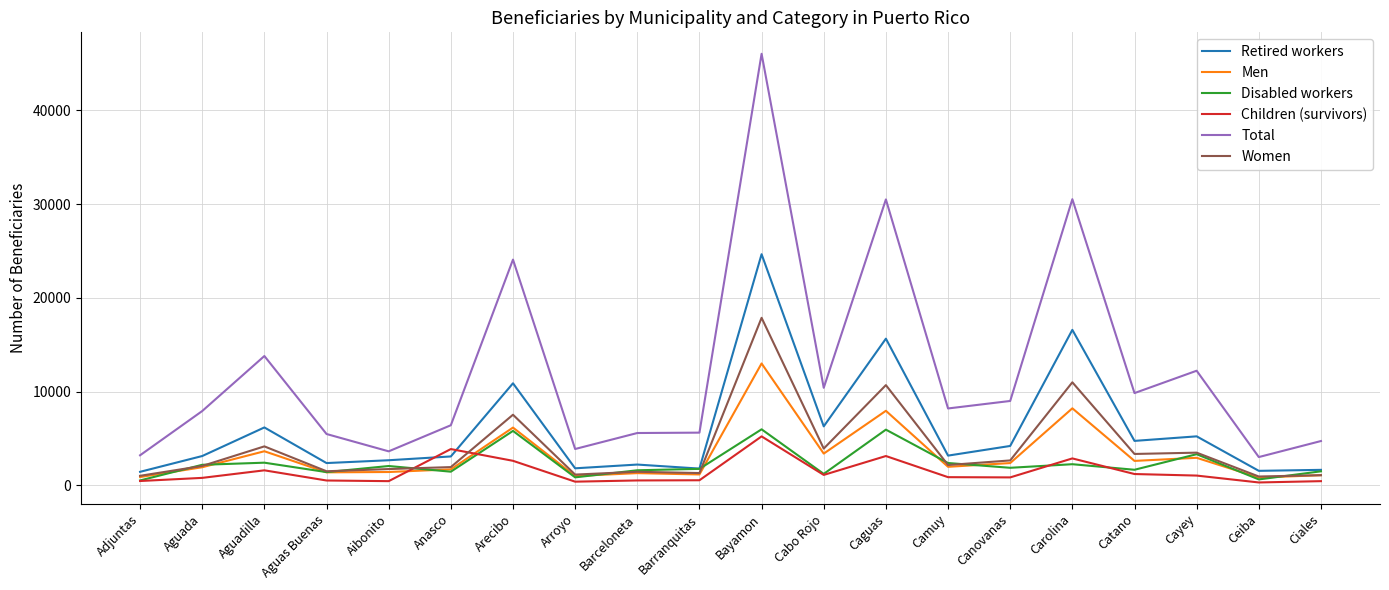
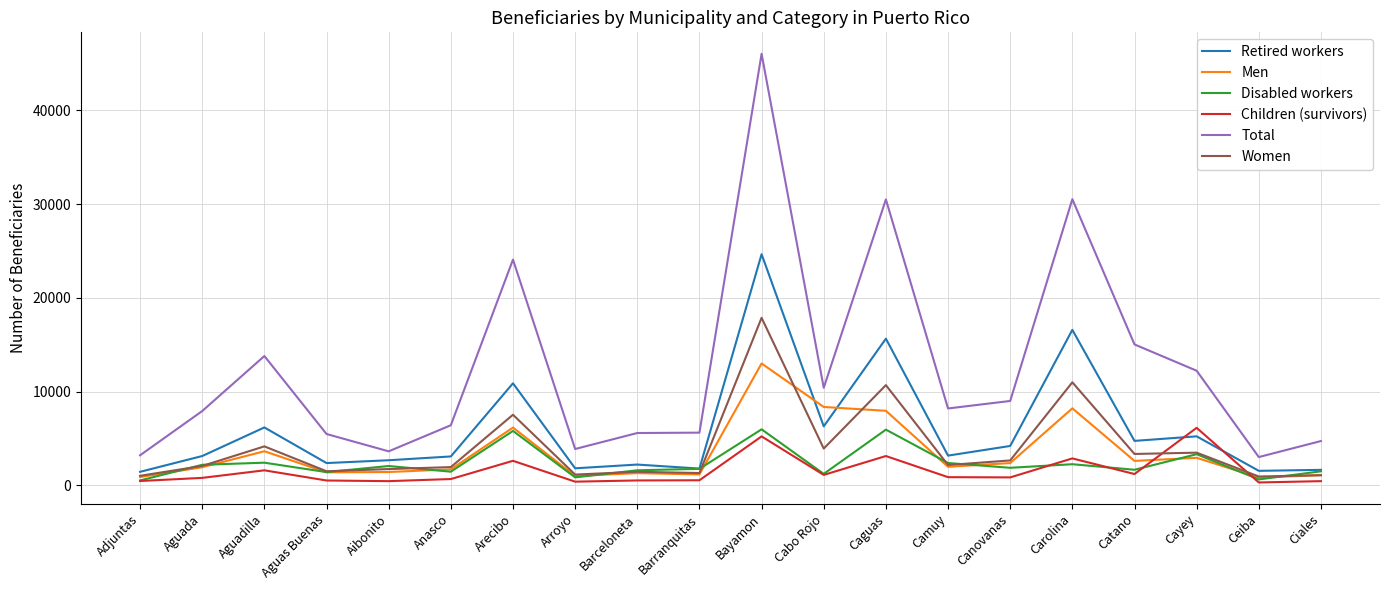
  {
    "Retired workers": {
      "Adjuntas": 1000,
      "Aguada": 3000,
      "Aguadilla": 6000,
      "Aguas Buenas": 2000,
      "Aibonito": 3000,
      "Anasco": 3000,
      "Arecibo": 11000,
      "Arroyo": 2000,
      "Barceloneta": 2000,
      "Bayamon": 25000,
      "Cabo Rojo": 6000,
      "Caguas": 16000,
      "Camuy": 3000,
      "Canovanas": 4000,
      "Carolina": 17000,
      "Catano": 5000,
      "Cayey": 5000,
      "Ceiba": 2000
    },
    "Men": {
      "Aguadilla": 4000,
      "Aibonito": 1000,
      "Arecibo": 6000,
      "Bayamon": 13000,
-     "Cabo Rojo": 3000,
+     "Cabo Rojo": 8000,
      "Caguas": 8000,
      "Canovanas": 2000,
      "Carolina": 8000,
      "Catano": 3000,
      "Cayey": 3000
    },
    "Disabled workers": {
      "Aguadilla": 2000,
      "Aibonito": 2000,
      "Arecibo": 6000,
      "Bayamon": 6000,
      "Caguas": 6000,
      "Canovanas": 2000,
      "Carolina": 2000,
      "Catano": 2000
    },
    "Children (survivors)": {
      "Aguada": 1000,
      "Aguadilla": 2000,
      "Aguas Buenas": 1000,
      "Aibonito": 0,
-     "Anasco": 4000,
+     "Anasco": 1000,
      "Arecibo": 3000,
      "Arroyo": 0,
      "Barceloneta": 1000,
      "Barranquitas": 1000,
      "Bayamon": 5000,
      "Caguas": 3000,
      "Camuy": 1000,
      "Canovanas": 1000,
      "Carolina": 3000,
      "Catano": 1000,
-     "Cayey": 1000,
+     "Cayey": 6000,
      "Ceiba": 0,
      "Ciales": 0
    },
    "Total": {
      "Adjuntas": 3000,
      "Aguada": 8000,
      "Aguadilla": 14000,
      "Aguas Buenas": 5000,
      "Aibonito": 4000,
      "Anasco": 6000,
      "Arecibo": 24000,
      "Arroyo": 4000,
      "Barceloneta": 6000,
      "Barranquitas": 6000,
      "Bayamon": 46000,
      "Cabo Rojo": 10000,
      "Caguas": 31000,
      "Camuy": 8000,
      "Canovanas": 9000,
      "Carolina": 31000,
-     "Catano": 10000,
+     "Catano": 15000,
      "Cayey": 12000,
      "Ceiba": 3000,
      "Ciales": 5000
    },
    "Women": {
      "Aguadilla": 4000,
      "Aibonito": 2000,
      "Arecibo": 8000,
      "Bayamon": 18000,
      "Cabo Rojo": 4000,
      "Caguas": 11000,
      "Canovanas": 3000,
      "Carolina": 11000,
      "Catano": 3000
    }
  }
